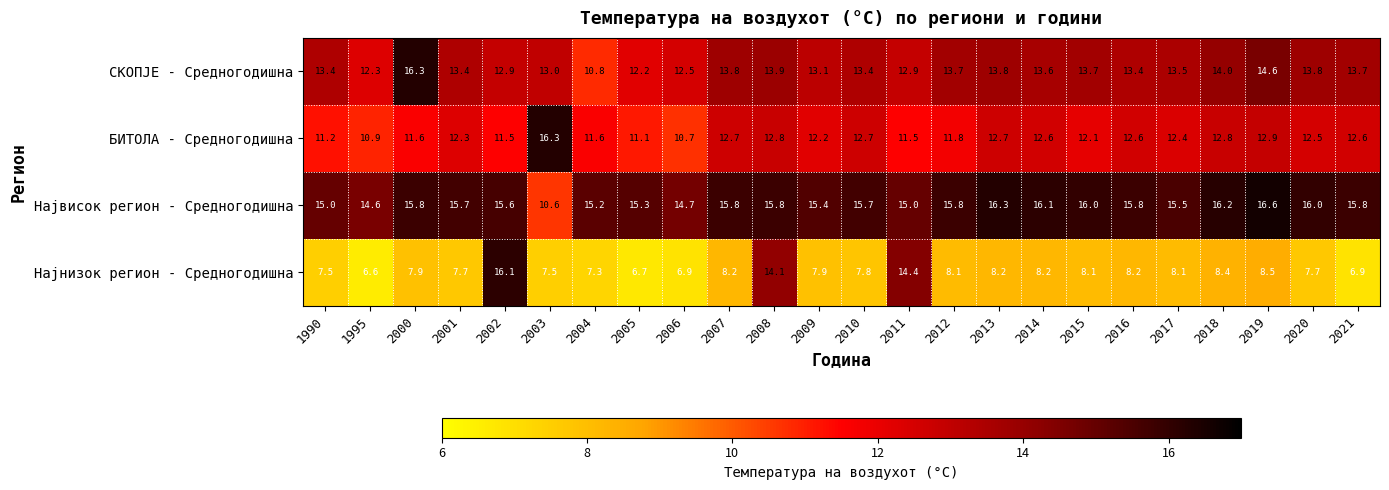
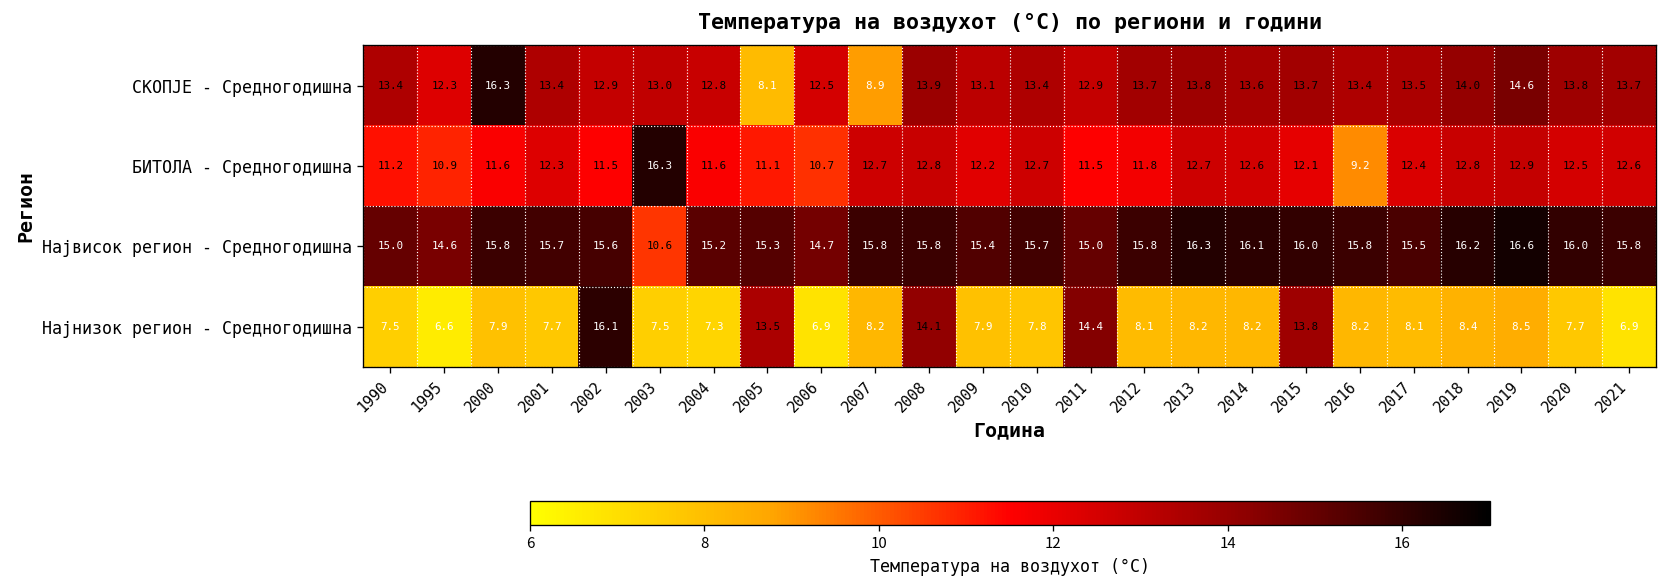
  {
    "СКОПЈЕ - Средногодишна": {
      "1990": 13.4,
      "1995": 12.3,
      "2000": 16.3,
      "2001": 13.4,
      "2002": 12.9,
      "2003": 13.0,
-     "2004": 10.8,
-     "2005": 12.2,
+     "2004": 12.8,
+     "2005": 8.1,
      "2006": 12.5,
-     "2007": 13.8,
+     "2007": 8.9,
      "2008": 13.9,
      "2009": 13.1,
      "2010": 13.4,
      "2011": 12.9,
      "2012": 13.7,
      "2013": 13.8,
      "2014": 13.6,
      "2015": 13.7,
      "2016": 13.4,
      "2017": 13.5,
      "2018": 14.0,
      "2019": 14.6,
      "2020": 13.8,
      "2021": 13.7
    },
    "БИТОЛА - Средногодишна": {
      "1990": 11.2,
      "1995": 10.9,
      "2000": 11.6,
      "2001": 12.3,
      "2002": 11.5,
      "2003": 16.3,
      "2004": 11.6,
      "2005": 11.1,
      "2006": 10.7,
      "2007": 12.7,
      "2008": 12.8,
      "2009": 12.2,
      "2010": 12.7,
      "2011": 11.5,
      "2012": 11.8,
      "2013": 12.7,
      "2014": 12.6,
      "2015": 12.1,
-     "2016": 12.6,
+     "2016": 9.2,
      "2017": 12.4,
      "2018": 12.8,
      "2019": 12.9,
      "2020": 12.5,
      "2021": 12.6
    },
    "Највисок регион - Средногодишна": {
      "1990": 15.0,
      "1995": 14.6,
      "2000": 15.8,
      "2001": 15.7,
      "2002": 15.6,
      "2003": 10.6,
      "2004": 15.2,
      "2005": 15.3,
      "2006": 14.7,
      "2007": 15.8,
      "2008": 15.8,
      "2009": 15.4,
      "2010": 15.7,
      "2011": 15.0,
      "2012": 15.8,
      "2013": 16.3,
      "2014": 16.1,
      "2015": 16.0,
      "2016": 15.8,
      "2017": 15.5,
      "2018": 16.2,
      "2019": 16.6,
      "2020": 16.0,
      "2021": 15.8
    },
    "Најнизок регион - Средногодишна": {
      "1990": 7.5,
      "1995": 6.6,
      "2000": 7.9,
      "2001": 7.7,
      "2002": 16.1,
      "2003": 7.5,
      "2004": 7.3,
-     "2005": 6.7,
+     "2005": 13.5,
      "2006": 6.9,
      "2007": 8.2,
      "2008": 14.1,
      "2009": 7.9,
      "2010": 7.8,
      "2011": 14.4,
      "2012": 8.1,
      "2013": 8.2,
      "2014": 8.2,
-     "2015": 8.1,
+     "2015": 13.8,
      "2016": 8.2,
      "2017": 8.1,
      "2018": 8.4,
      "2019": 8.5,
      "2020": 7.7,
      "2021": 6.9
    }
  }
